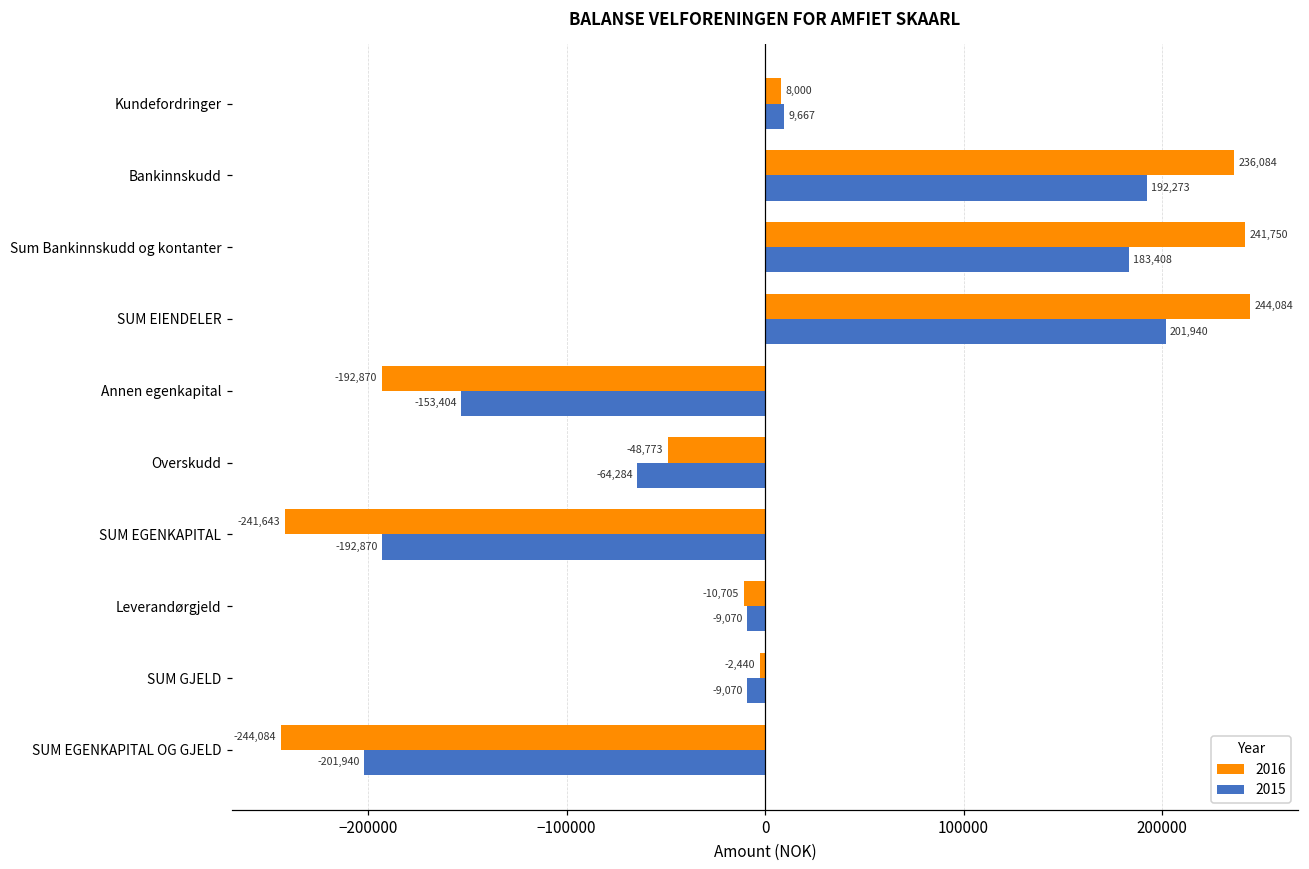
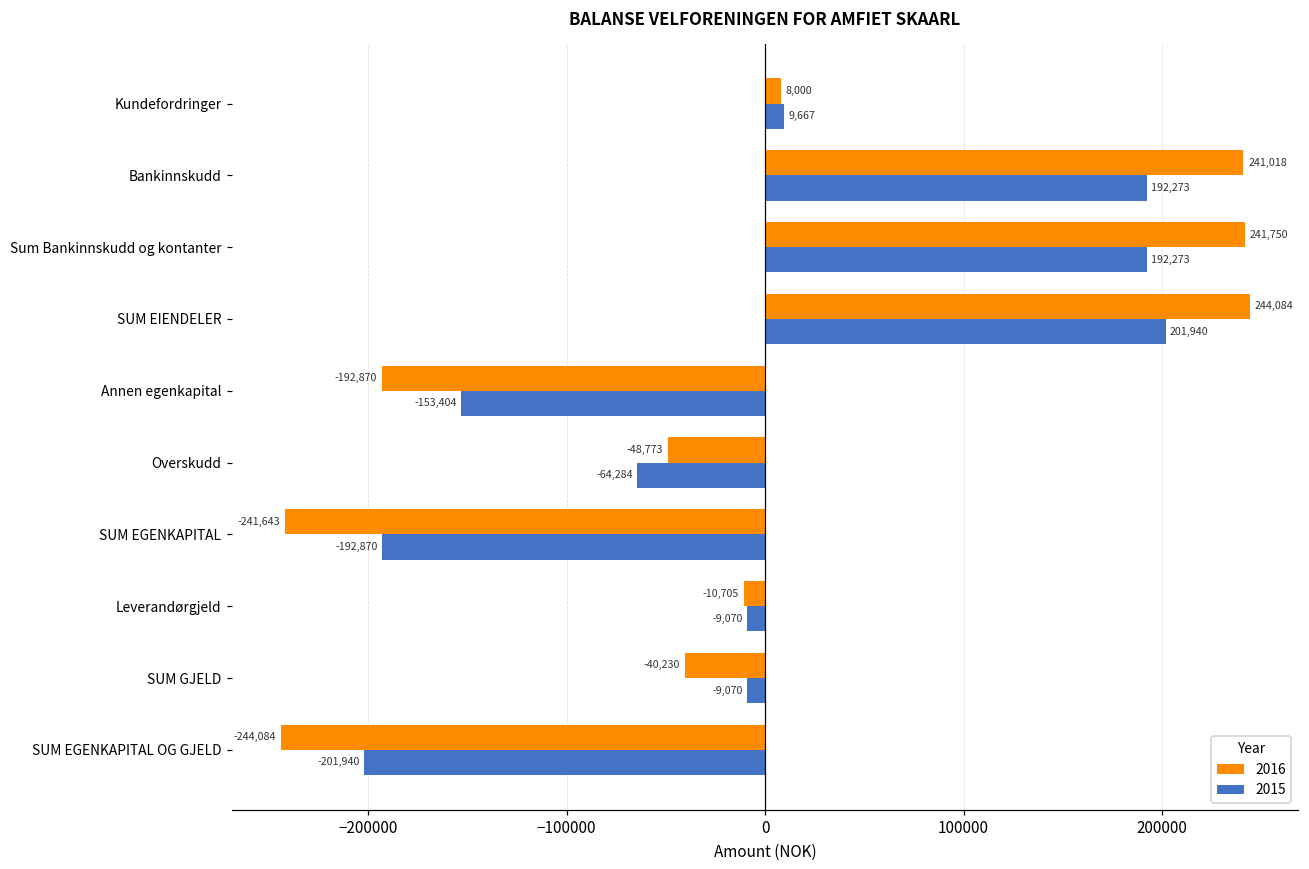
  {
    "2016": {
      "Kundefordringer": "8,000",
-     "Bankinnskudd": "236,084",
+     "Bankinnskudd": "241,018",
      "Sum Bankinnskudd og kontanter": "241,750",
      "SUM EIENDELER": "244,084",
      "Annen egenkapital": "-192,870",
      "Overskudd": "-48,773",
      "SUM EGENKAPITAL": "-241,643",
      "Leverandørgjeld": "-10,705",
-     "SUM GJELD": "-2,440",
+     "SUM GJELD": "-40,230",
      "SUM EGENKAPITAL OG GJELD": "-244,084"
    },
    "2015": {
      "Kundefordringer": "9,667",
      "Bankinnskudd": "192,273",
-     "Sum Bankinnskudd og kontanter": "183,408",
+     "Sum Bankinnskudd og kontanter": "192,273",
      "SUM EIENDELER": "201,940",
      "Annen egenkapital": "-153,404",
      "Overskudd": "-64,284",
      "SUM EGENKAPITAL": "-192,870",
      "Leverandørgjeld": "-9,070",
      "SUM GJELD": "-9,070",
      "SUM EGENKAPITAL OG GJELD": "-201,940"
    }
  }
